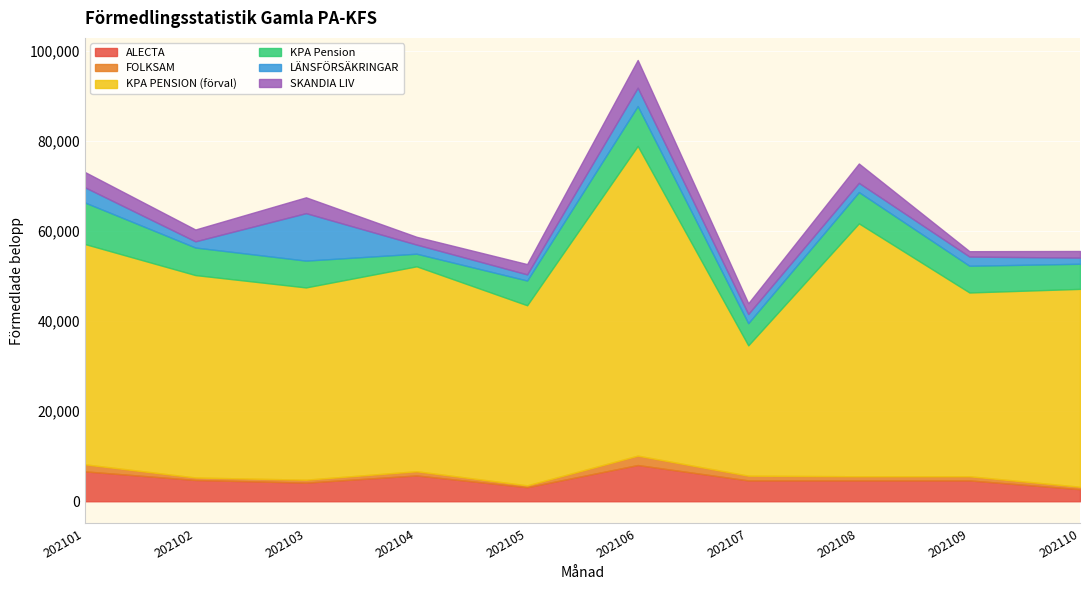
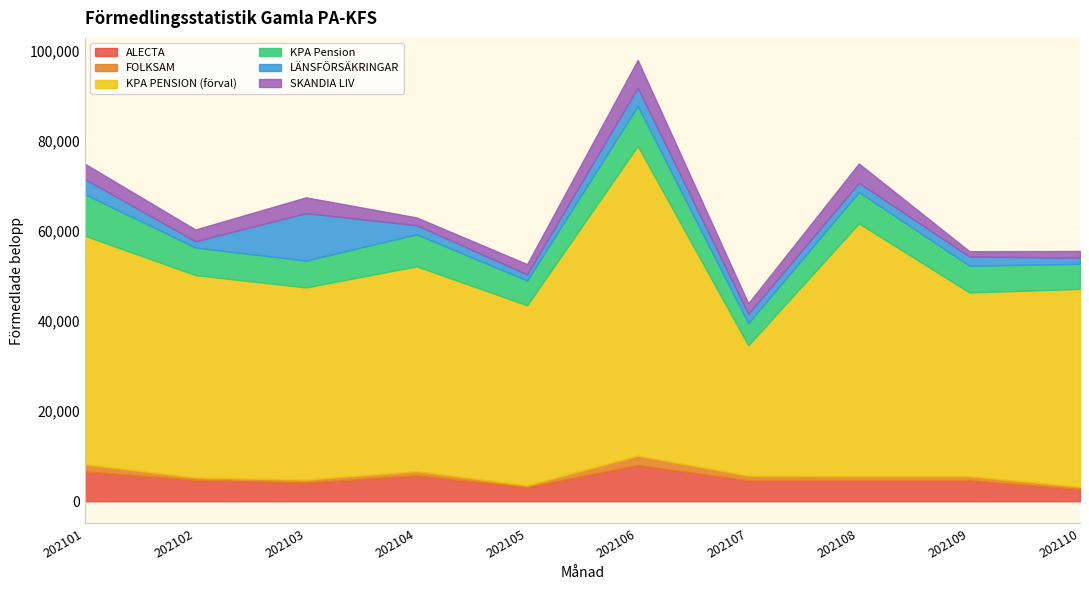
  {
    "KPA PENSION (förval)": {
-     "202101": "49,000",
+     "202101": "51,000",
      "202102": "45,000",
      "202103": "43,000",
      "202104": "46,000",
      "202105": "40,000",
      "202106": "69,000",
      "202107": "29,000",
      "202108": "56,000",
      "202109": "41,000",
      "202110": "44,000"
    },
    "KPA Pension": {
      "202101": "9,000",
      "202102": "6,000",
      "202103": "6,000",
-     "202104": "3,000",
+     "202104": "7,000",
      "202105": "5,000",
      "202106": "9,000",
      "202107": "5,000",
      "202108": "7,000",
      "202109": "6,000",
      "202110": "6,000"
    },
    "LÄNSFÖRSÄKRINGAR": {
      "202101": "3,000",
      "202102": "1,000",
      "202103": "11,000",
      "202104": "2,000",
      "202105": "1,000",
      "202106": "4,000",
      "202107": "2,000",
      "202108": "2,000",
      "202109": "2,000",
      "202110": "1,000"
    },
    "SKANDIA LIV": {
      "202101": "3,000",
      "202102": "3,000",
      "202103": "4,000",
      "202104": "2,000",
      "202105": "2,000",
      "202106": "6,000",
      "202107": "2,000",
      "202108": "4,000",
      "202109": "1,000",
      "202110": "1,000"
    }
  }
